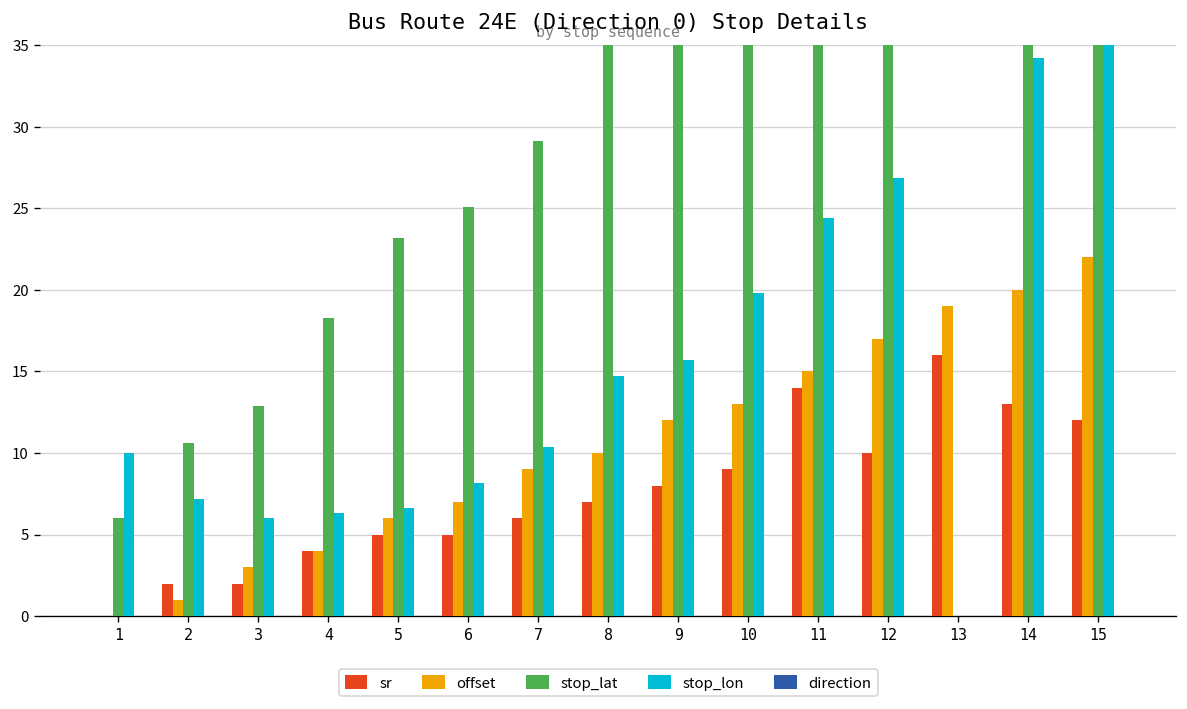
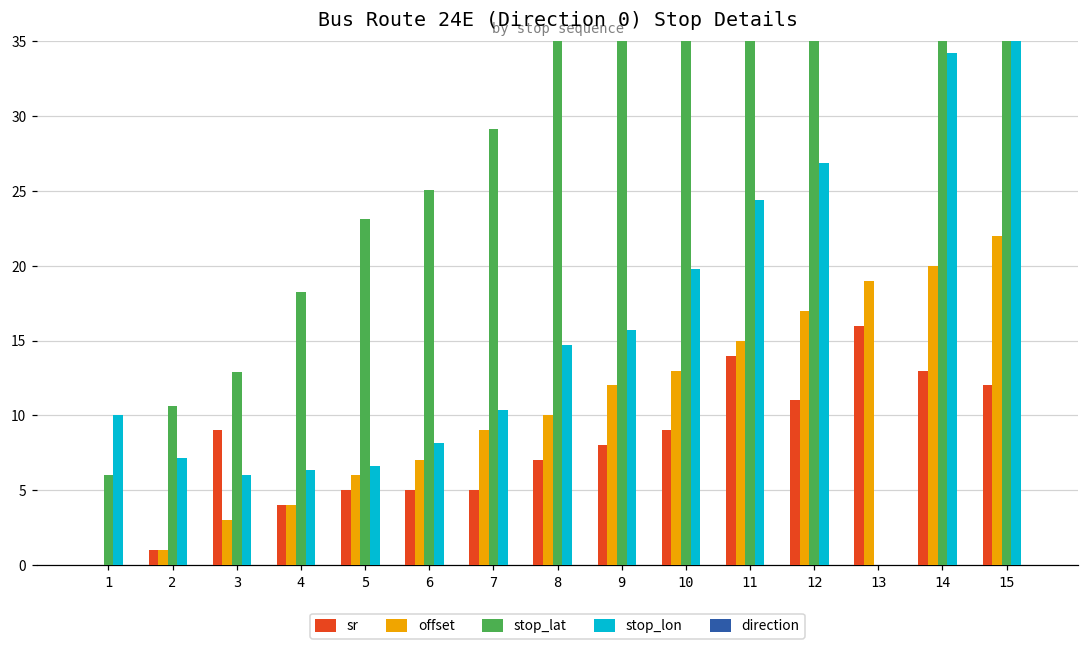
  {
    "sr": {
      "1": 0,
-     "2": 2,
-     "3": 2,
+     "2": 1,
+     "3": 9,
      "4": 4,
      "5": 5,
      "6": 5,
-     "7": 6,
+     "7": 5,
      "8": 7,
      "9": 8,
      "10": 9,
      "11": 14,
-     "12": 10,
+     "12": 11,
      "13": 16,
      "14": 13,
      "15": 12
    },
    "offset": {
      "1": 0,
      "2": 1,
      "3": 3,
      "4": 4,
      "5": 6,
      "6": 7,
      "7": 9,
      "8": 10,
      "9": 12,
      "10": 13,
      "11": 15,
      "12": 17,
      "13": 19,
      "14": 20,
      "15": 22
    },
    "stop_lat": {
      "1": 6,
      "2": 10.6,
      "3": 13,
      "4": 18.3,
      "5": 23,
      "6": 25,
      "7": 29,
      "13": 0
    },
    "stop_lon": {
      "1": 10,
      "2": 7,
      "3": 6,
      "4": 6.4,
      "5": 6.6,
      "6": 8,
      "7": 10.4,
      "8": 14.7,
      "9": 15.7,
      "10": 19.8,
      "11": 24.4,
      "12": 27,
      "13": 0,
      "14": 34.2
    },
    "direction": {
      "1": 0,
      "2": 0,
      "3": 0,
      "4": 0,
      "5": 0,
      "6": 0,
      "7": 0,
      "8": 0,
      "9": 0,
      "10": 0,
      "11": 0,
      "12": 0,
      "13": 0,
      "14": 0,
      "15": 0
    }
  }
